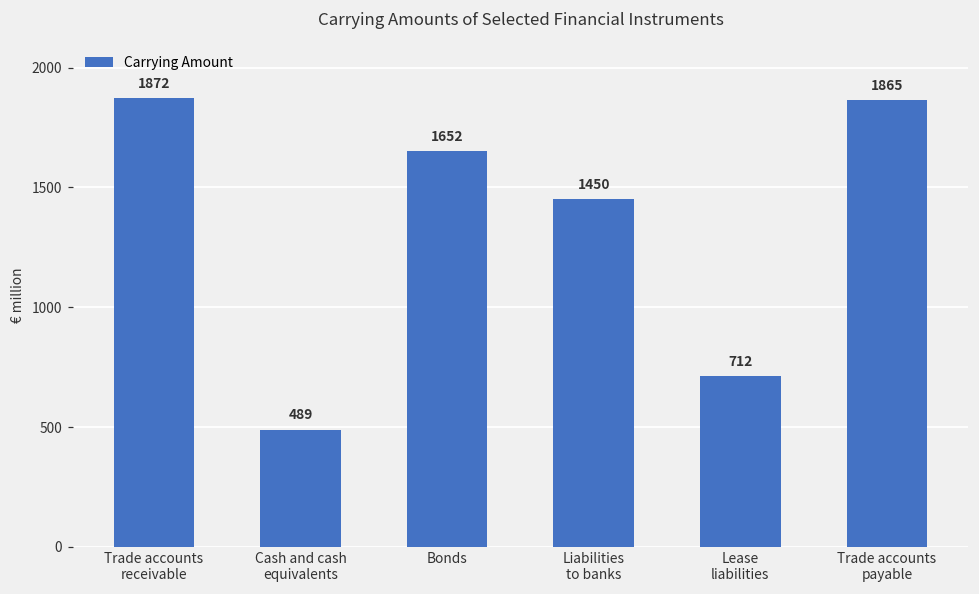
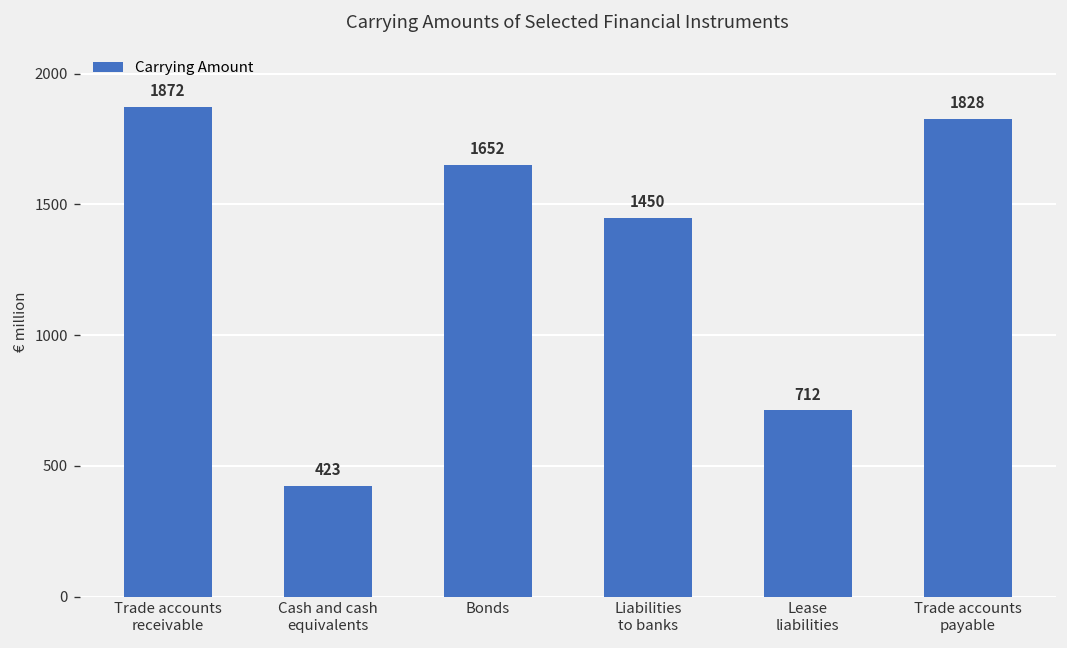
  {
    "Trade accounts receivable": 1872,
-   "Cash and cash equivalents": 489,
+   "Cash and cash equivalents": 423,
    "Bonds": 1652,
    "Liabilities to banks": 1450,
    "Lease liabilities": 712,
-   "Trade accounts payable": 1865
+   "Trade accounts payable": 1828
  }
